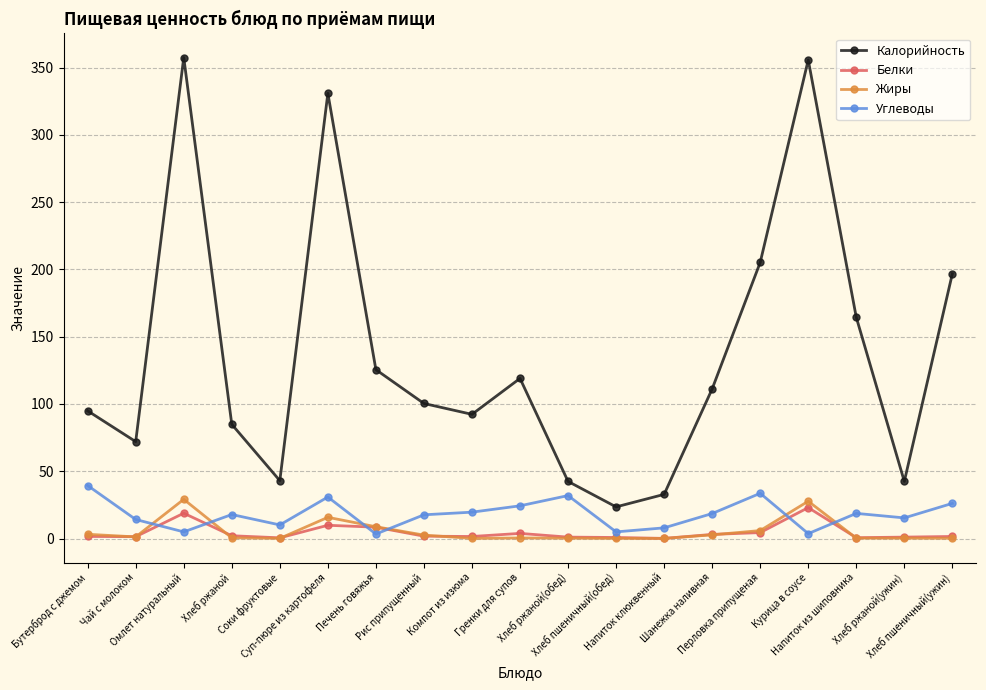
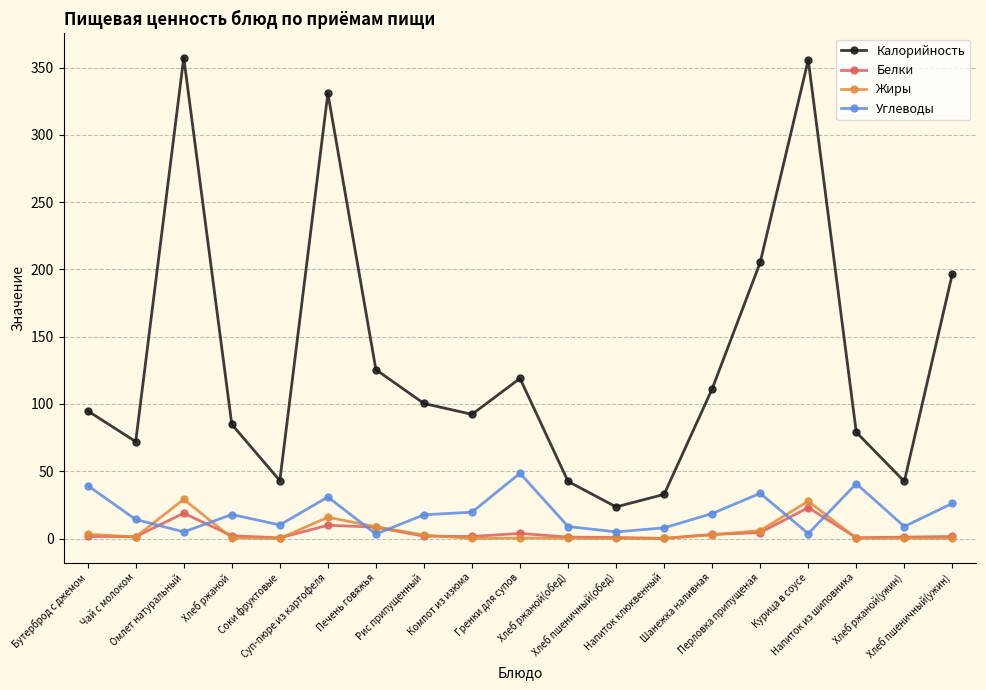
  {
    "Калорийность": {
      "Бутерброд с джемом": 95,
      "Чай с молоком": 72,
      "Омлет натуральный": 357,
      "Хлеб ржаной": 85,
      "Соки фруктовые": 43,
      "Суп-пюре из картофеля": 331,
      "Печень говяжья": 126,
      "Рис припущенный": 100,
      "Компот из изюма": 92,
      "Гренки для супов": 119,
      "Хлеб ржаной(обед)": 42,
      "Хлеб пшеничный(обед)": 24,
      "Напиток клюквенный": 33,
      "Шанежка наливная": 111,
      "Перловка припущеная": 205,
      "Курица в соусе": 356,
-     "Напиток из шиповника": 164,
+     "Напиток из шиповника": 79,
      "Хлеб ржаной(ужин)": 42,
      "Хлеб пшеничный(ужин)": 197
    },
    "Углеводы": {
      "Бутерброд с джемом": 39,
      "Чай с молоком": 14,
      "Омлет натуральный": 5,
      "Хлеб ржаной": 18,
      "Соки фруктовые": 10,
      "Суп-пюре из картофеля": 31,
      "Печень говяжья": 3,
      "Рис припущенный": 18,
      "Компот из изюма": 20,
-     "Гренки для супов": 24,
-     "Хлеб ржаной(обед)": 32,
+     "Гренки для супов": 49,
+     "Хлеб ржаной(обед)": 9,
      "Хлеб пшеничный(обед)": 5,
      "Напиток клюквенный": 8,
      "Шанежка наливная": 19,
      "Перловка припущеная": 34,
      "Курица в соусе": 4,
-     "Напиток из шиповника": 19,
-     "Хлеб ржаной(ужин)": 15,
+     "Напиток из шиповника": 41,
+     "Хлеб ржаной(ужин)": 9,
      "Хлеб пшеничный(ужин)": 26
    }
  }
